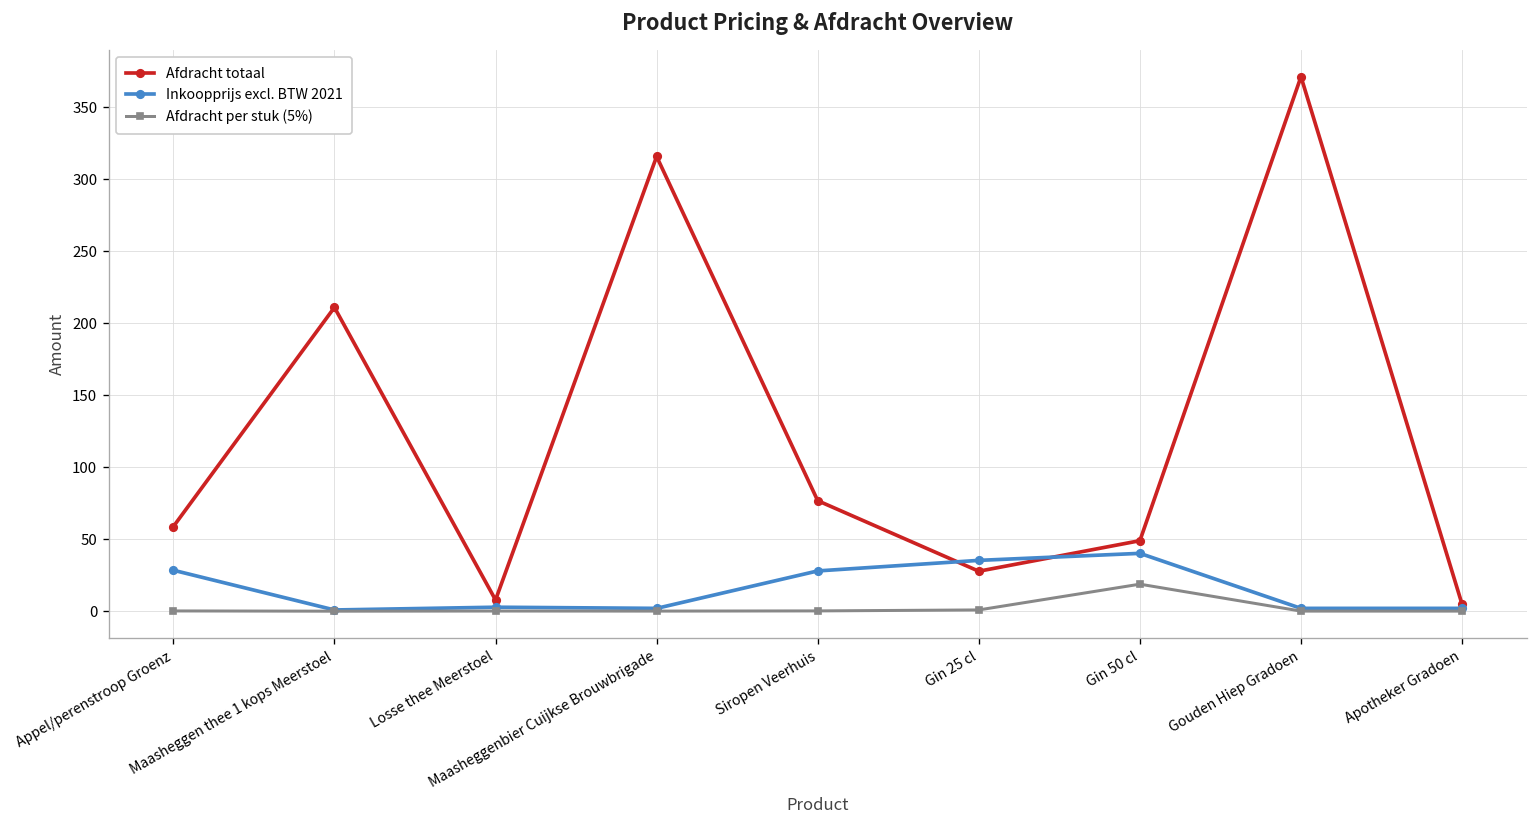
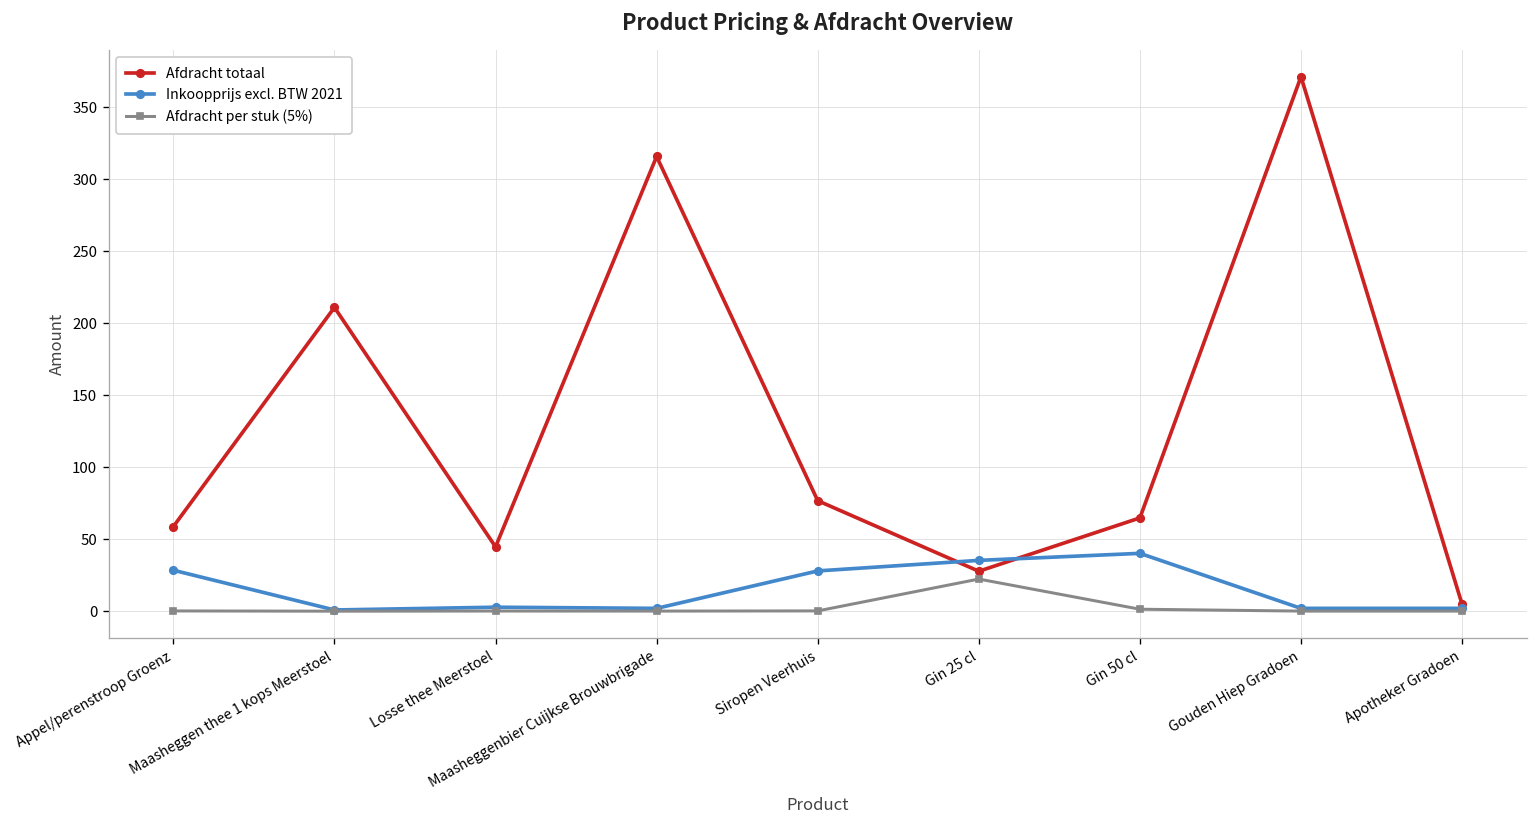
  {
    "Afdracht totaal": {
      "Appel/perenstroop Groenz": 59,
      "Maasheggen thee 1 kops Meerstoel": 211,
-     "Losse thee Meerstoel": 8,
+     "Losse thee Meerstoel": 45,
      "Maasheggenbier Cuijkse Brouwbrigade": 316,
      "Siropen Veerhuis": 77,
      "Gin 25 cl": 28,
-     "Gin 50 cl": 49,
+     "Gin 50 cl": 65,
      "Gouden Hiep Gradoen": 371,
      "Apotheker Gradoen": 5
    },
    "Inkoopprijs excl. BTW 2021": {
      "Appel/perenstroop Groenz": 28,
      "Losse thee Meerstoel": 3,
      "Siropen Veerhuis": 28,
      "Gin 25 cl": 35,
      "Gin 50 cl": 40
    },
    "Afdracht per stuk (5%)": {
      "Appel/perenstroop Groenz": 0,
      "Losse thee Meerstoel": 0,
      "Siropen Veerhuis": 0,
-     "Gin 25 cl": 1,
-     "Gin 50 cl": 19
+     "Gin 25 cl": 22,
+     "Gin 50 cl": 1
    }
  }
